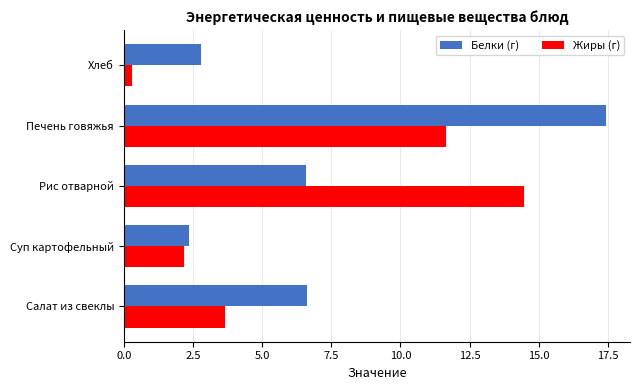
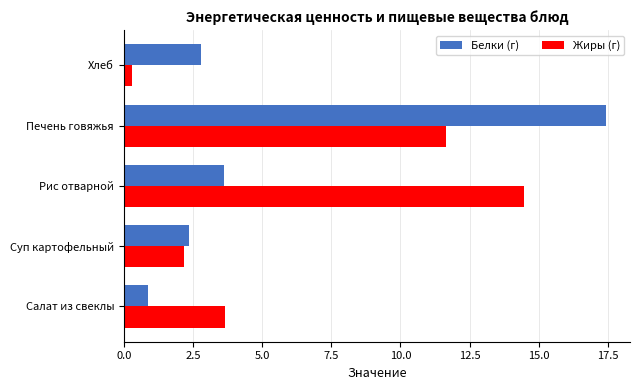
  {
    "Белки (г)": {
      "Хлеб": 2.8,
      "Печень говяжья": 17.4,
-     "Рис отварной": 6.6,
+     "Рис отварной": 3.6,
      "Суп картофельный": 2.3,
-     "Салат из свеклы": 6.6
+     "Салат из свеклы": 0.9
    },
    "Жиры (г)": {
      "Хлеб": 0.3,
      "Печень говяжья": 11.6,
      "Рис отварной": 14.5,
      "Суп картофельный": 2.2,
      "Салат из свеклы": 3.7
    }
  }
